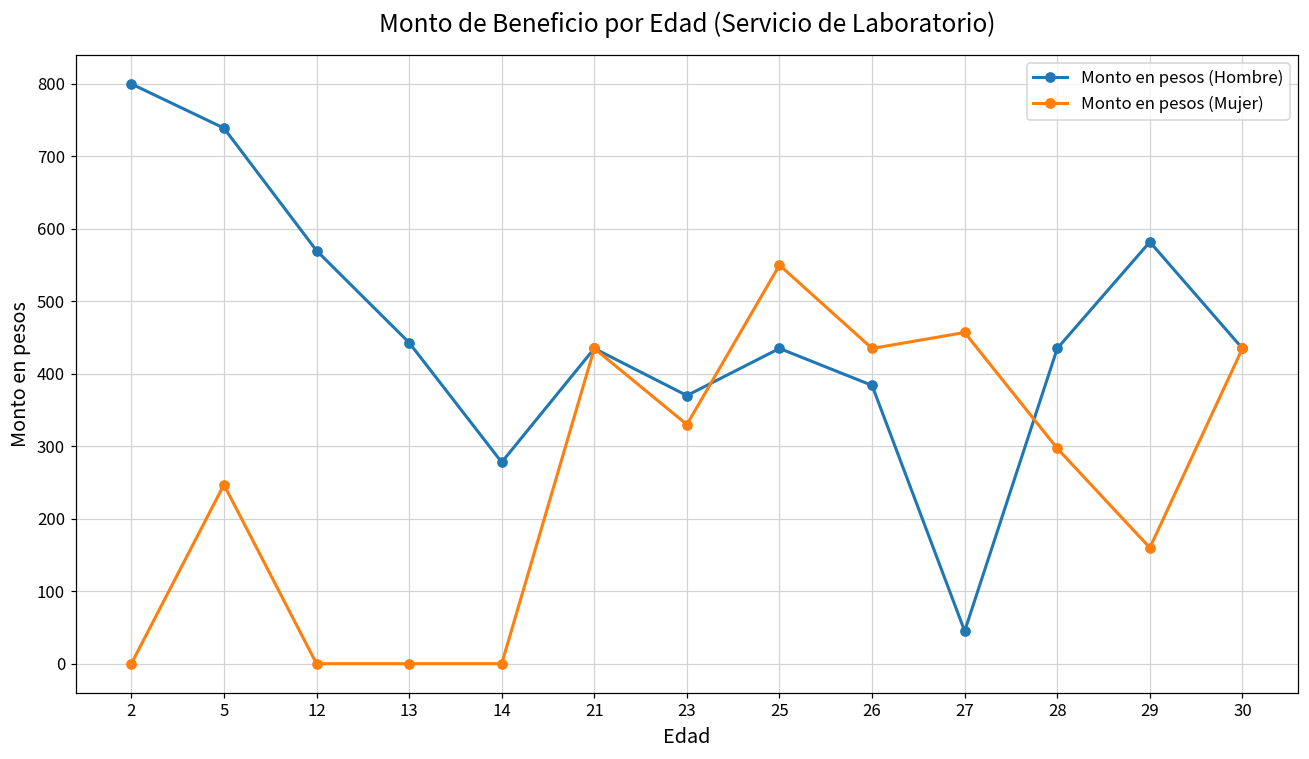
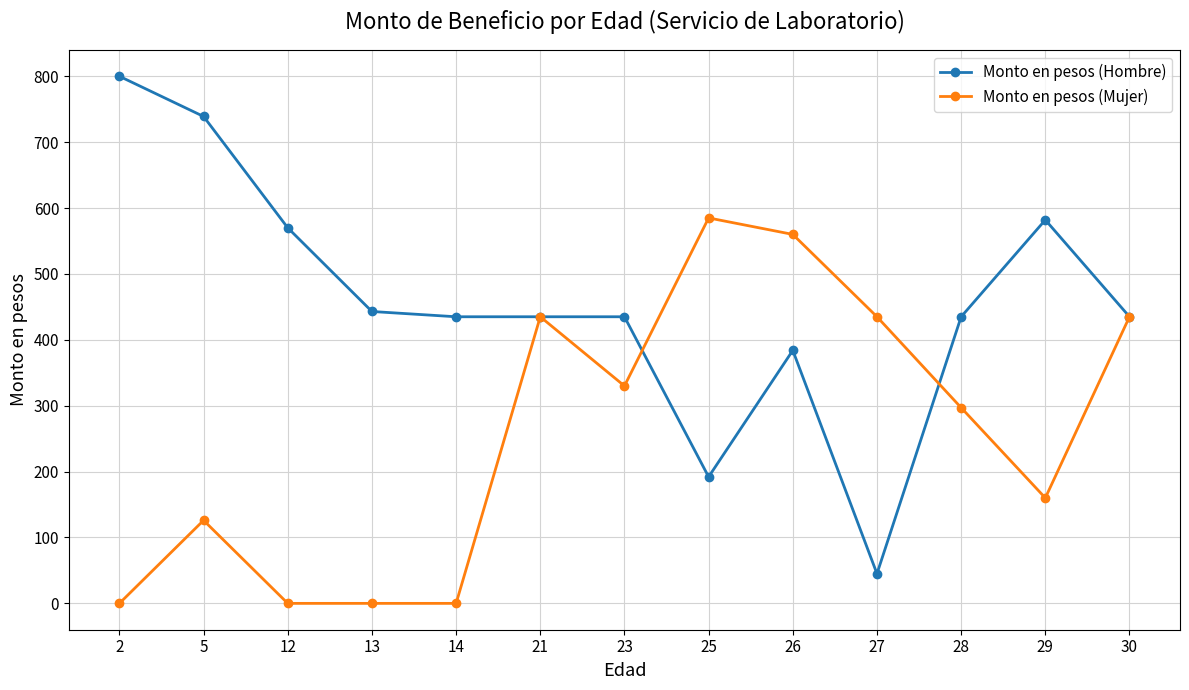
  {
    "Monto en pesos (Hombre)": {
      "2": 800,
      "5": 740,
      "12": 570,
      "13": 440,
-     "14": 280,
-     "23": 370,
-     "25": 440,
+     "14": 440,
+     "23": 440,
+     "25": 190,
      "26": 380,
      "27": 50,
      "28": 440,
      "29": 580
    },
    "Monto en pesos (Mujer)": {
      "2": 0,
-     "5": 250,
+     "5": 130,
      "12": 0,
      "13": 0,
      "14": 0,
      "23": 330,
-     "25": 550,
-     "26": 440,
-     "27": 460,
+     "25": 590,
+     "26": 560,
+     "27": 440,
      "28": 300,
      "29": 160
    }
  }
